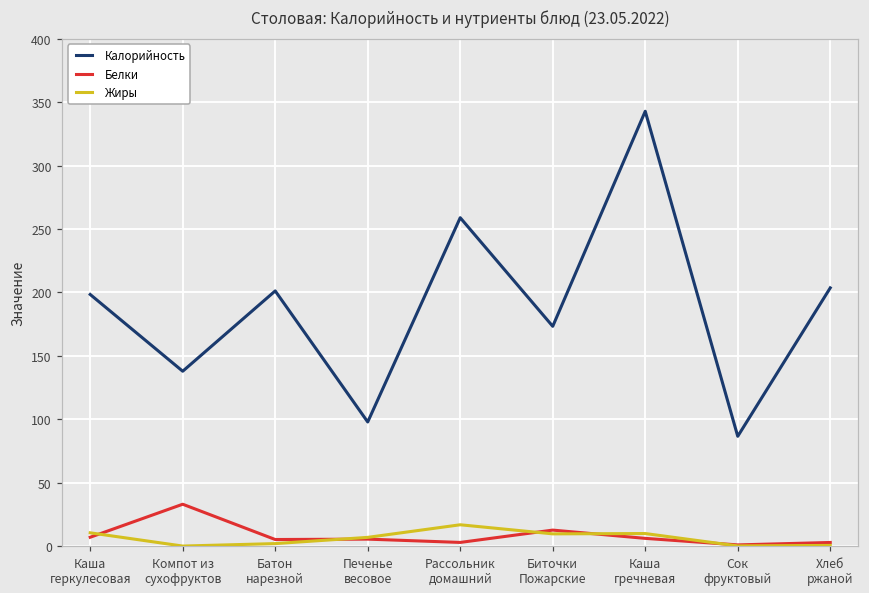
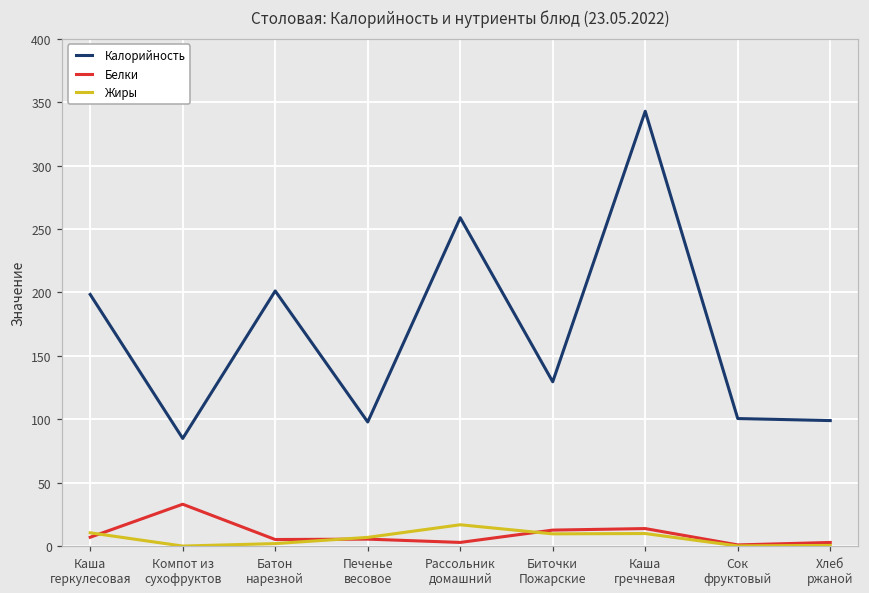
  {
    "Калорийность": {
      "Каша геркулесовая": 198,
-     "Компот из сухофруктов": 138,
+     "Компот из сухофруктов": 85,
      "Батон нарезной": 201,
      "Печенье весовое": 98,
      "Рассольник домашний": 259,
-     "Биточки Пожарские": 173,
+     "Биточки Пожарские": 130,
      "Каша гречневая": 343,
-     "Сок фруктовый": 87,
-     "Хлеб ржаной": 204
+     "Сок фруктовый": 101,
+     "Хлеб ржаной": 99
    },
    "Белки": {
      "Каша геркулесовая": 7,
      "Компот из сухофруктов": 33,
      "Батон нарезной": 5,
      "Рассольник домашний": 3,
      "Биточки Пожарские": 13,
-     "Каша гречневая": 6,
+     "Каша гречневая": 14,
      "Хлеб ржаной": 3
    },
    "Жиры": {
      "Каша геркулесовая": 11,
      "Компот из сухофруктов": 0,
      "Батон нарезной": 2,
      "Рассольник домашний": 17,
      "Биточки Пожарские": 10,
      "Каша гречневая": 10,
      "Хлеб ржаной": 1
    }
  }
